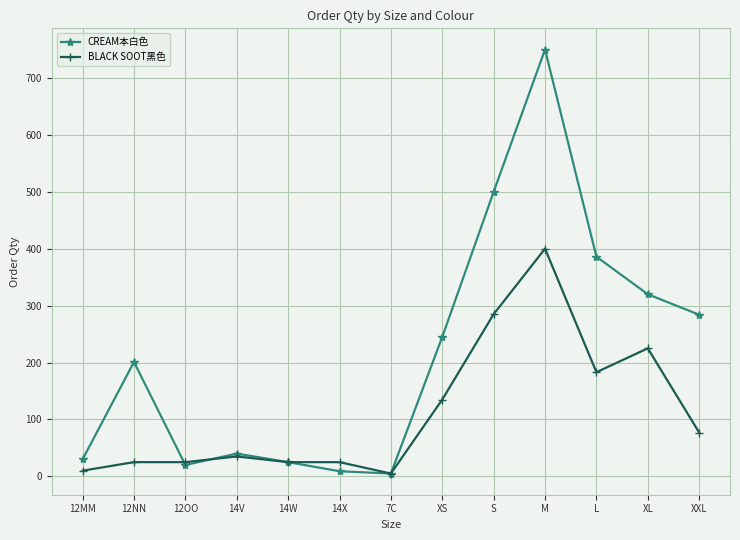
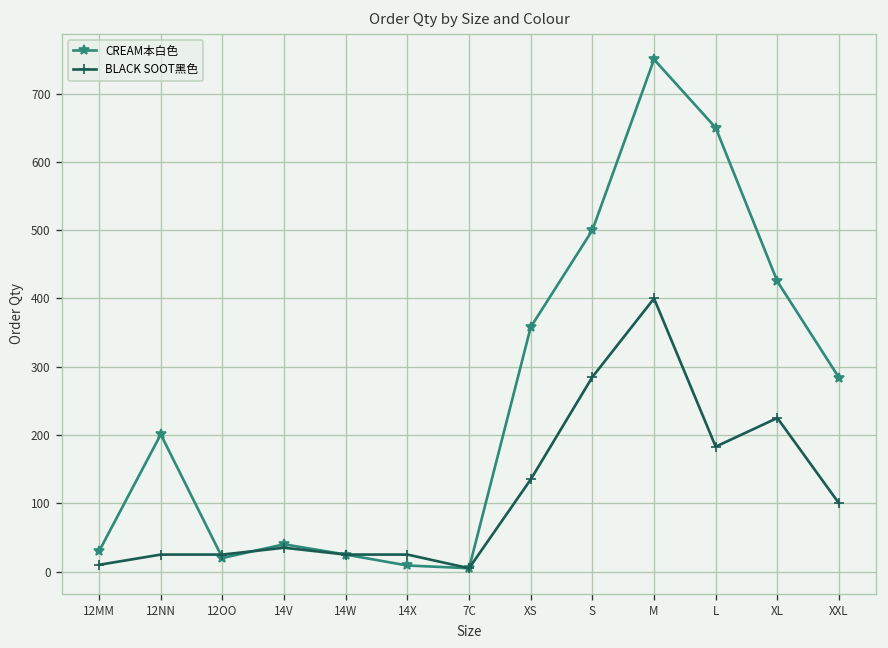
  {
    "CREAM本白色": {
      "12MM": 30,
      "12NN": 200,
      "12OO": 20,
      "14V": 40,
      "14X": 10,
-     "XS": 250,
+     "XS": 360,
      "S": 500,
      "M": 750,
-     "L": 390,
-     "XL": 320,
+     "L": 650,
+     "XL": 430,
      "XXL": 280
    },
    "BLACK SOOT黑色": {
      "12MM": 10,
      "12NN": 30,
      "12OO": 30,
      "14V": 40,
      "14X": 30,
      "XS": 140,
      "S": 290,
      "M": 400,
      "L": 180,
      "XL": 230,
-     "XXL": 80
+     "XXL": 100
    }
  }
